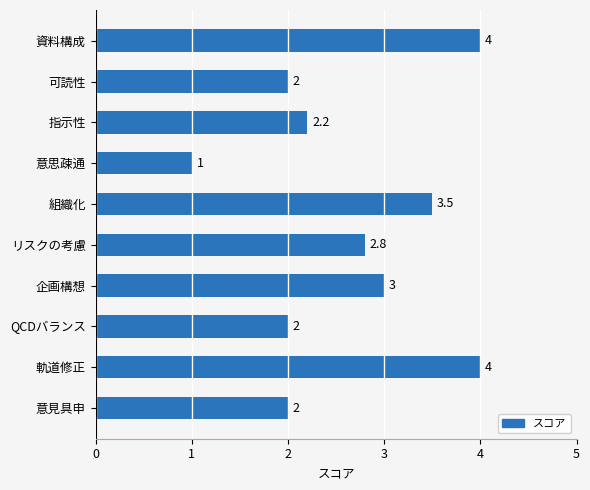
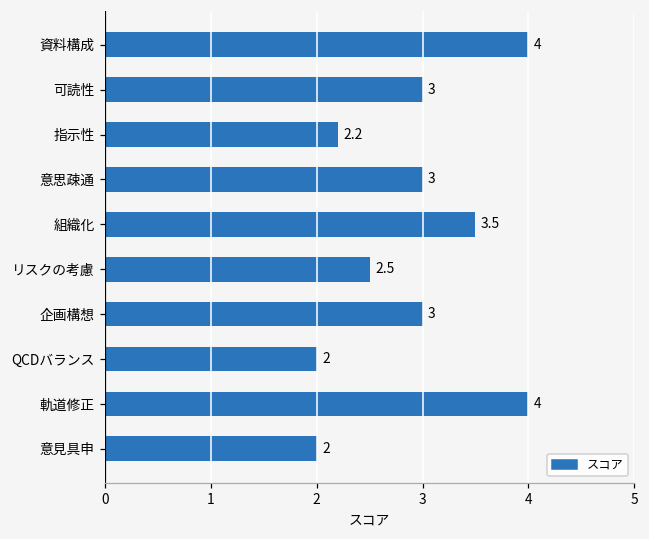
  {
    "資料構成": 4,
-   "可読性": 2,
+   "可読性": 3,
    "指示性": 2.2,
-   "意思疎通": 1,
+   "意思疎通": 3,
    "組織化": 3.5,
-   "リスクの考慮": 2.8,
+   "リスクの考慮": 2.5,
    "企画構想": 3,
    "QCDバランス": 2,
    "軌道修正": 4,
    "意見具申": 2
  }
